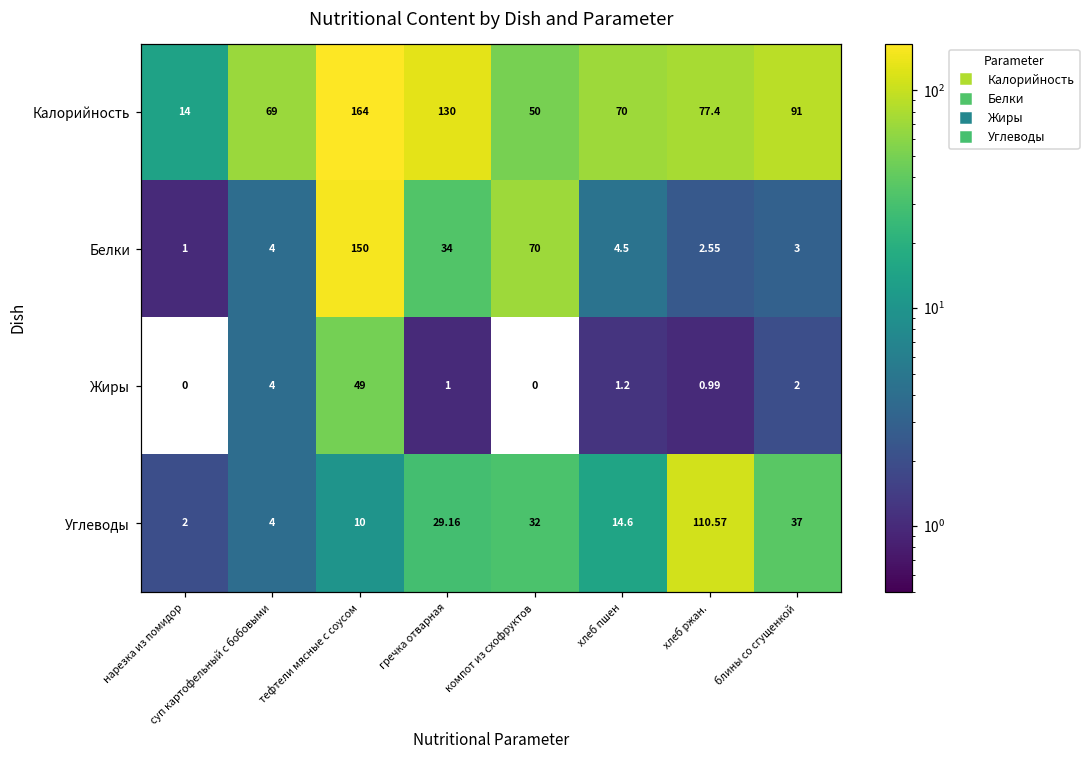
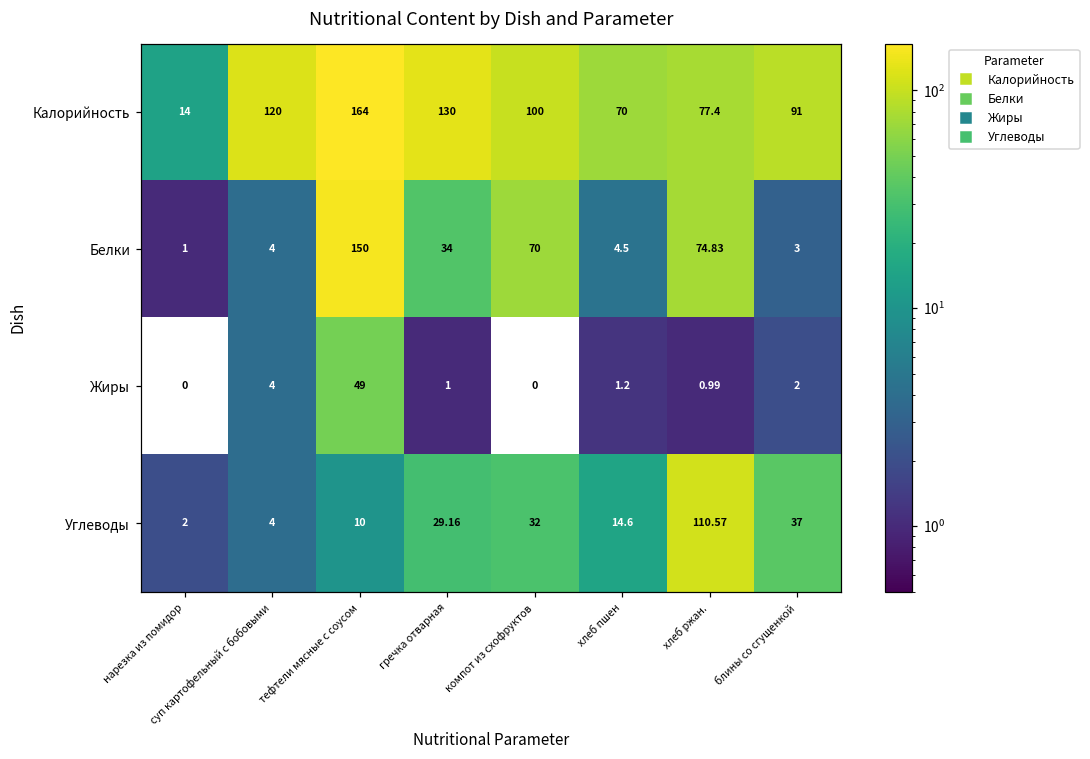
  {
    "Калорийность": {
      "нарезка из помидор": 14,
-     "суп картофельный с бобовыми": 69,
+     "суп картофельный с бобовыми": 120,
      "тефтели мясные с соусом": 164,
      "гречка отварная": 130,
-     "компот из схофруктов": 50,
+     "компот из схофруктов": 100,
      "хлеб пшен": 70,
      "хлеб ржан.": 77.4,
      "блины со сгущенкой": 91
    },
    "Белки": {
      "нарезка из помидор": 1,
      "суп картофельный с бобовыми": 4,
      "тефтели мясные с соусом": 150,
      "гречка отварная": 34,
      "компот из схофруктов": 70,
      "хлеб пшен": 4.5,
-     "хлеб ржан.": 2.55,
+     "хлеб ржан.": 74.83,
      "блины со сгущенкой": 3
    },
    "Жиры": {
      "нарезка из помидор": 0,
      "суп картофельный с бобовыми": 4,
      "тефтели мясные с соусом": 49,
      "гречка отварная": 1,
      "компот из схофруктов": 0,
      "хлеб пшен": 1.2,
      "хлеб ржан.": 0.99,
      "блины со сгущенкой": 2
    },
    "Углеводы": {
      "нарезка из помидор": 2,
      "суп картофельный с бобовыми": 4,
      "тефтели мясные с соусом": 10,
      "гречка отварная": 29.16,
      "компот из схофруктов": 32,
      "хлеб пшен": 14.6,
      "хлеб ржан.": 110.57,
      "блины со сгущенкой": 37
    }
  }
